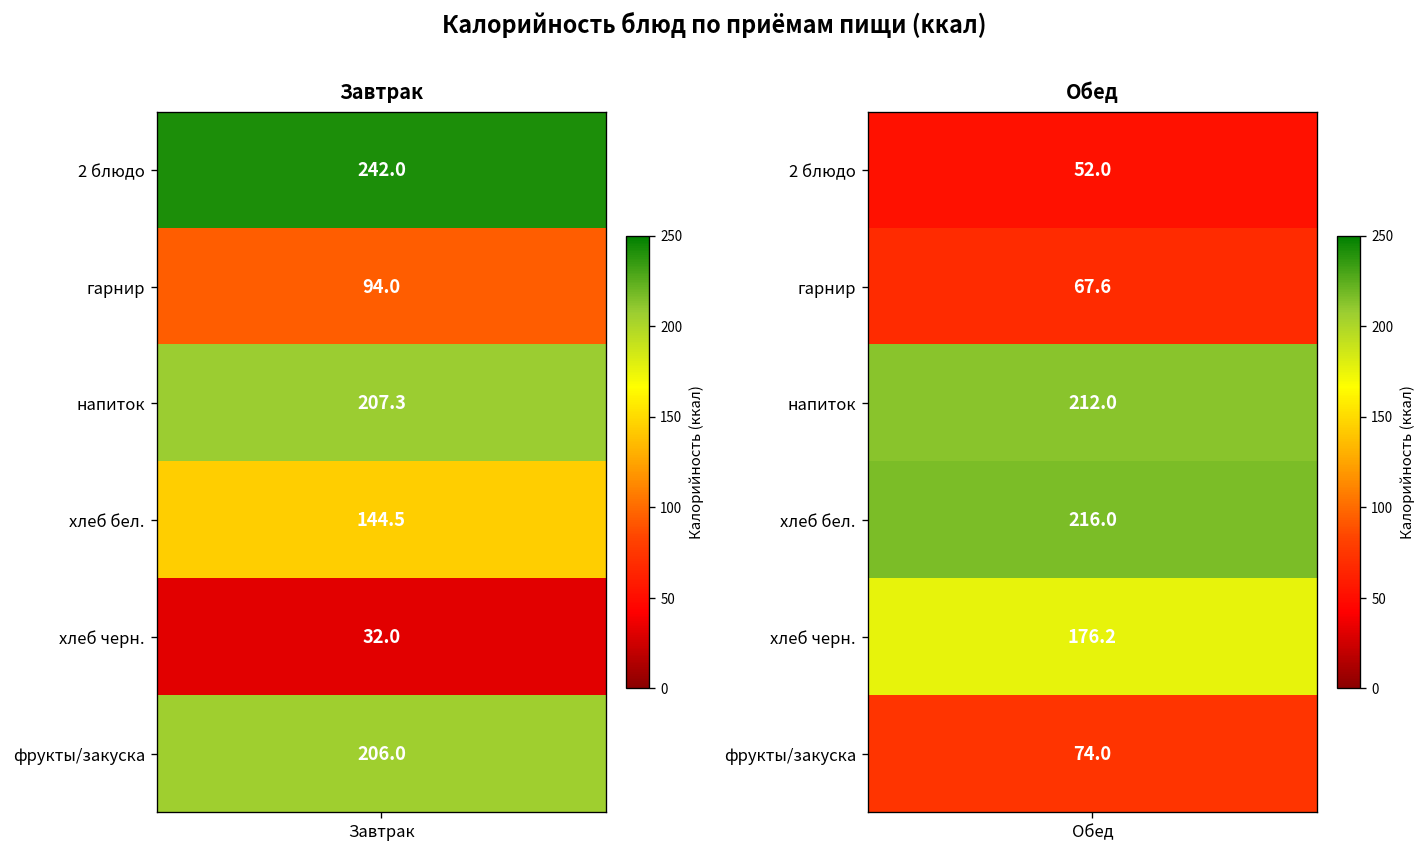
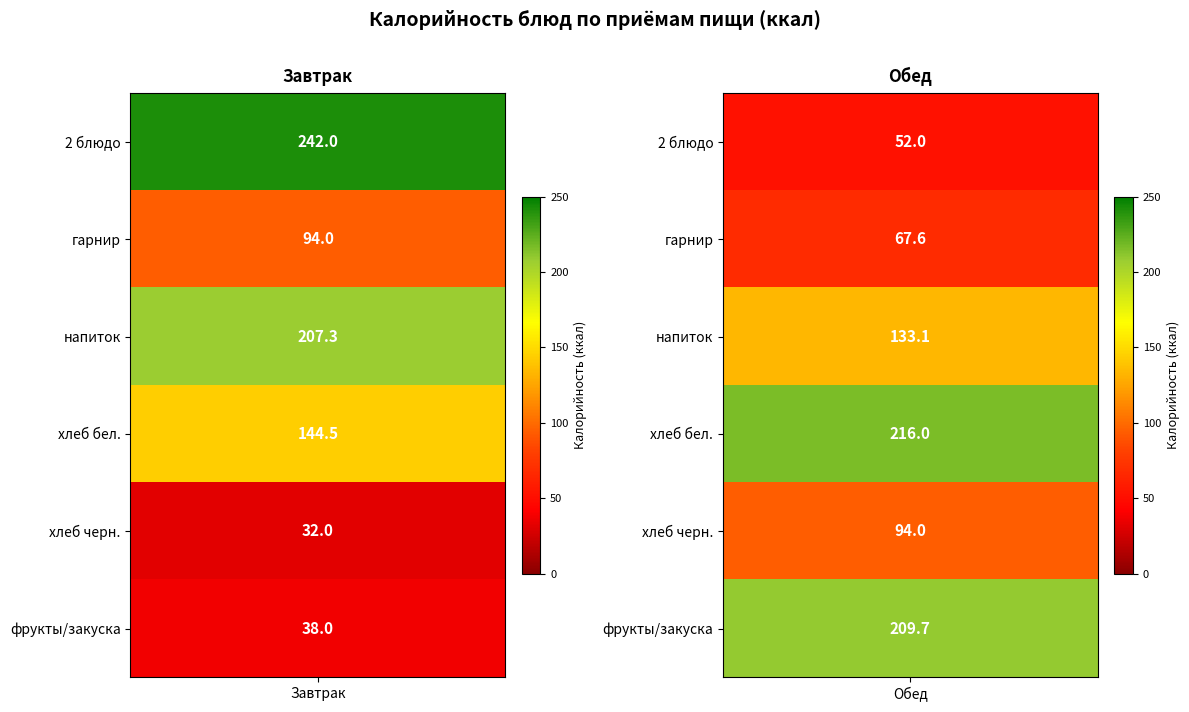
  {
    "Завтрак": {
      "2 блюдо": {
        "Завтрак": 242.0
      },
      "гарнир": {
        "Завтрак": 94.0
      },
      "напиток": {
        "Завтрак": 207.3
      },
      "хлеб бел.": {
        "Завтрак": 144.5
      },
      "хлеб черн.": {
        "Завтрак": 32.0
      },
      "фрукты/закуска": {
-       "Завтрак": 206.0
+       "Завтрак": 38.0
      }
    },
    "Обед": {
      "2 блюдо": {
        "Обед": 52.0
      },
      "гарнир": {
        "Обед": 67.6
      },
      "напиток": {
-       "Обед": 212.0
+       "Обед": 133.1
      },
      "хлеб бел.": {
        "Обед": 216.0
      },
      "хлеб черн.": {
-       "Обед": 176.2
+       "Обед": 94.0
      },
      "фрукты/закуска": {
-       "Обед": 74.0
+       "Обед": 209.7
      }
    }
  }
